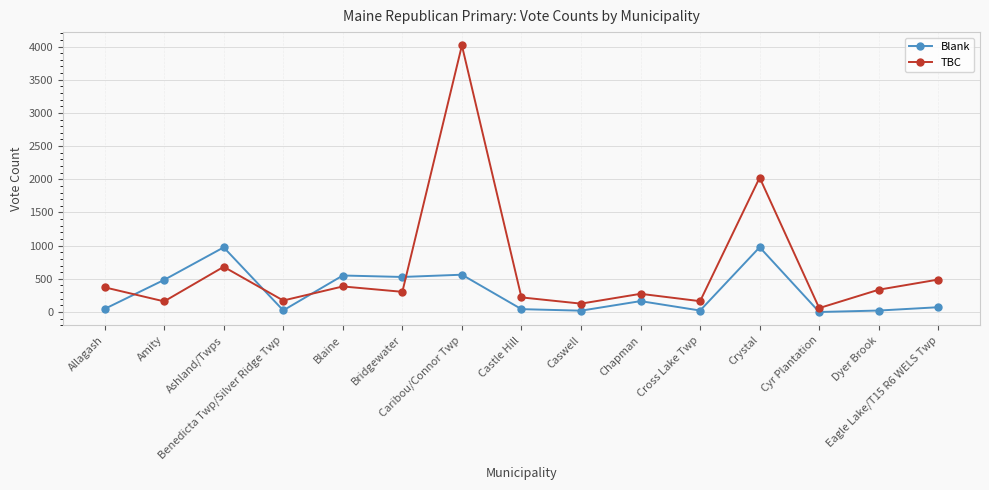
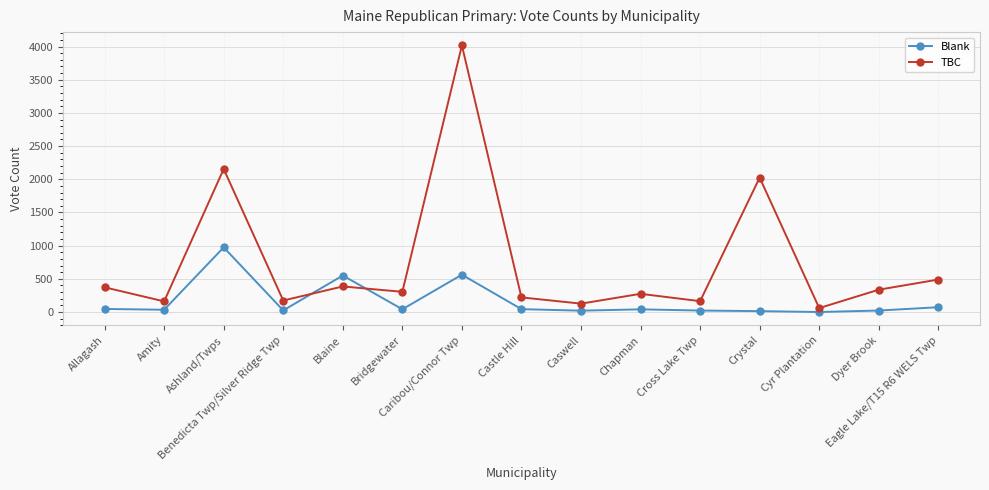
  {
    "Blank": {
      "Allagash": 0,
-     "Amity": 500,
+     "Amity": 0,
      "Ashland/Twps": 1000,
      "Benedicta Twp/Silver Ridge Twp": 0,
      "Blaine": 600,
-     "Bridgewater": 500,
+     "Bridgewater": 0,
      "Caribou/Connor Twp": 600,
      "Castle Hill": 0,
      "Caswell": 0,
-     "Chapman": 200,
+     "Chapman": 0,
      "Cross Lake Twp": 0,
-     "Crystal": 1000,
+     "Crystal": 0,
      "Cyr Plantation": 0,
      "Dyer Brook": 0,
      "Eagle Lake/T15 R6 WELS Twp": 100
    },
    "TBC": {
      "Allagash": 400,
      "Amity": 200,
-     "Ashland/Twps": 700,
+     "Ashland/Twps": 2200,
      "Benedicta Twp/Silver Ridge Twp": 200,
      "Blaine": 400,
      "Bridgewater": 300,
      "Caribou/Connor Twp": 4000,
      "Castle Hill": 200,
      "Caswell": 100,
      "Chapman": 300,
      "Cross Lake Twp": 200,
      "Crystal": 2000,
      "Cyr Plantation": 100,
      "Dyer Brook": 300,
      "Eagle Lake/T15 R6 WELS Twp": 500
    }
  }
